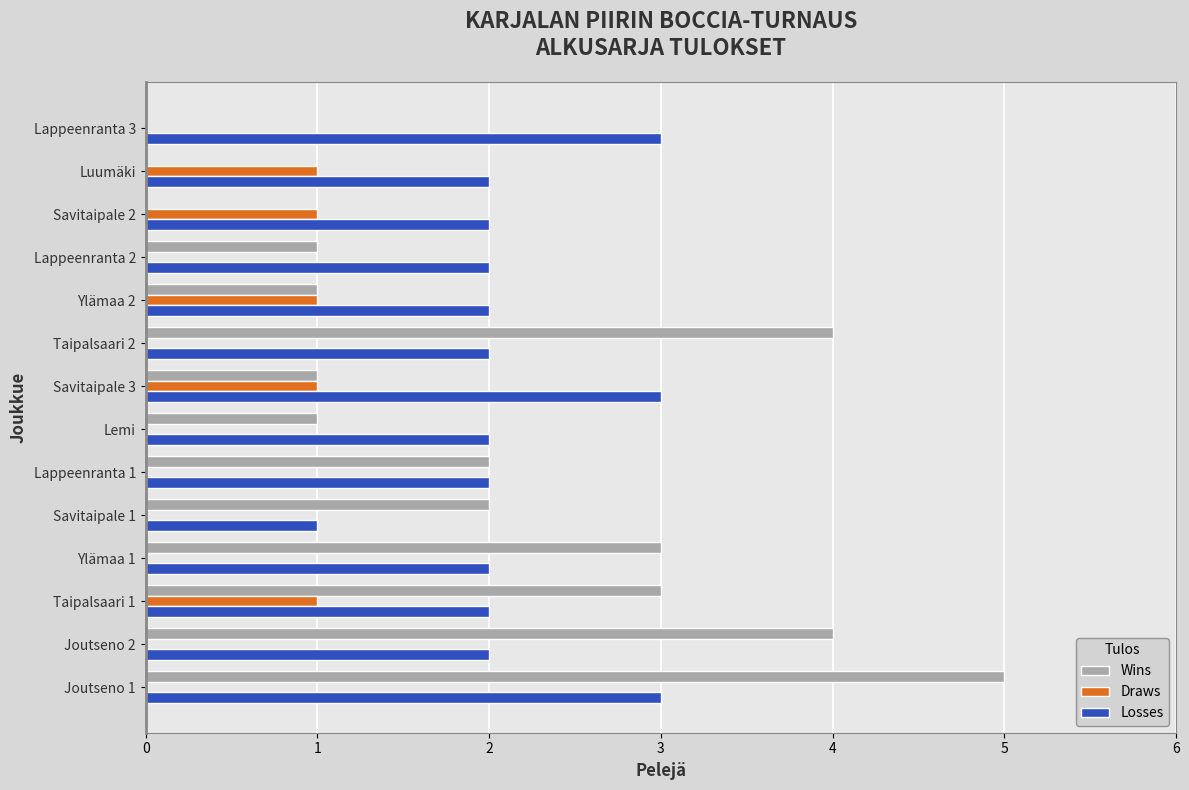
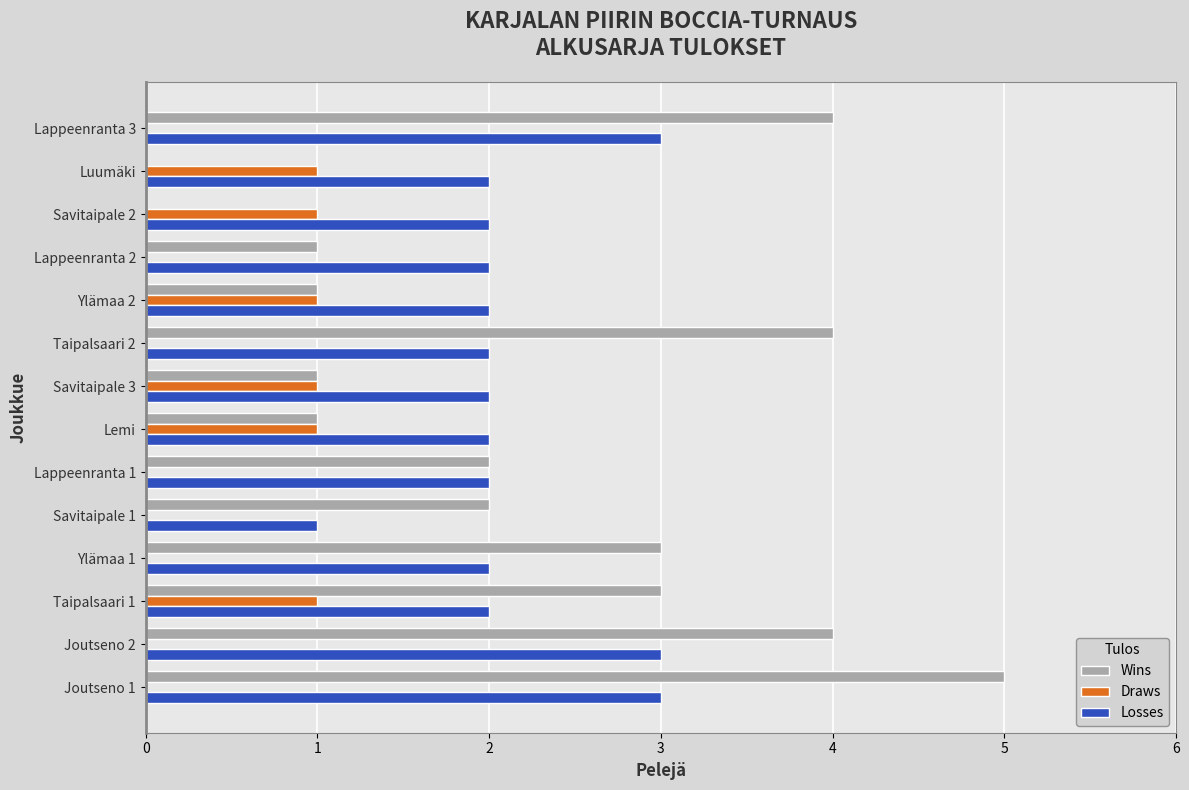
  {
    "Wins": {
-     "Lappeenranta 3": 0,
+     "Lappeenranta 3": 4,
      "Luumäki": 0,
      "Savitaipale 2": 0,
      "Lappeenranta 2": 1,
      "Ylämaa 2": 1,
      "Taipalsaari 2": 4,
      "Savitaipale 3": 1,
      "Lemi": 1,
      "Lappeenranta 1": 2,
      "Savitaipale 1": 2,
      "Ylämaa 1": 3,
      "Taipalsaari 1": 3,
      "Joutseno 2": 4,
      "Joutseno 1": 5
    },
    "Draws": {
      "Lappeenranta 3": 0,
      "Luumäki": 1,
      "Savitaipale 2": 1,
      "Lappeenranta 2": 0,
      "Ylämaa 2": 1,
      "Taipalsaari 2": 0,
      "Savitaipale 3": 1,
-     "Lemi": 0,
+     "Lemi": 1,
      "Lappeenranta 1": 0,
      "Savitaipale 1": 0,
      "Ylämaa 1": 0,
      "Taipalsaari 1": 1,
      "Joutseno 2": 0,
      "Joutseno 1": 0
    },
    "Losses": {
      "Lappeenranta 3": 3,
      "Luumäki": 2,
      "Savitaipale 2": 2,
      "Lappeenranta 2": 2,
      "Ylämaa 2": 2,
      "Taipalsaari 2": 2,
-     "Savitaipale 3": 3,
+     "Savitaipale 3": 2,
      "Lemi": 2,
      "Lappeenranta 1": 2,
      "Savitaipale 1": 1,
      "Ylämaa 1": 2,
      "Taipalsaari 1": 2,
-     "Joutseno 2": 2,
+     "Joutseno 2": 3,
      "Joutseno 1": 3
    }
  }
